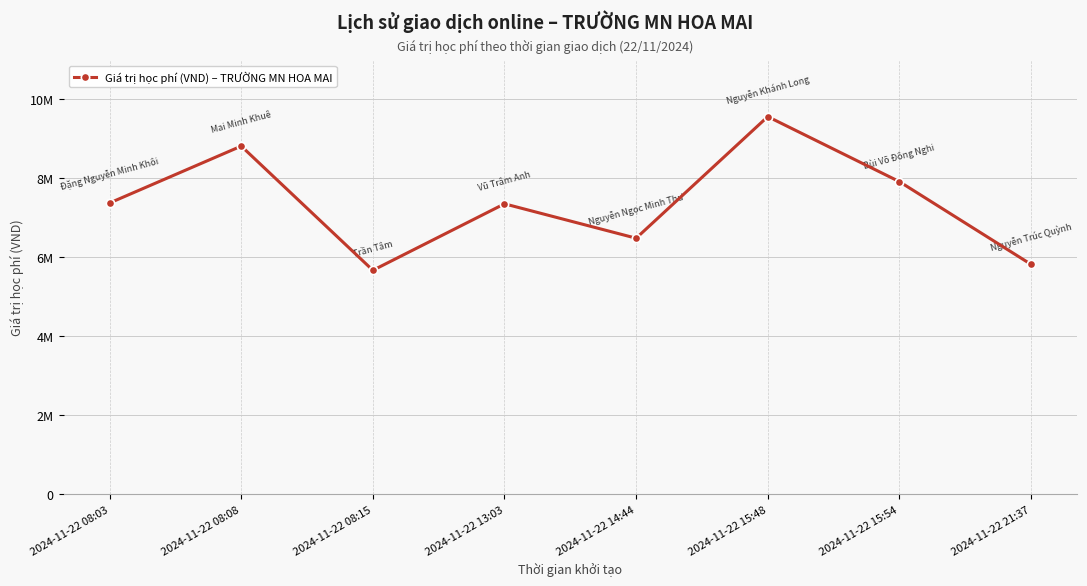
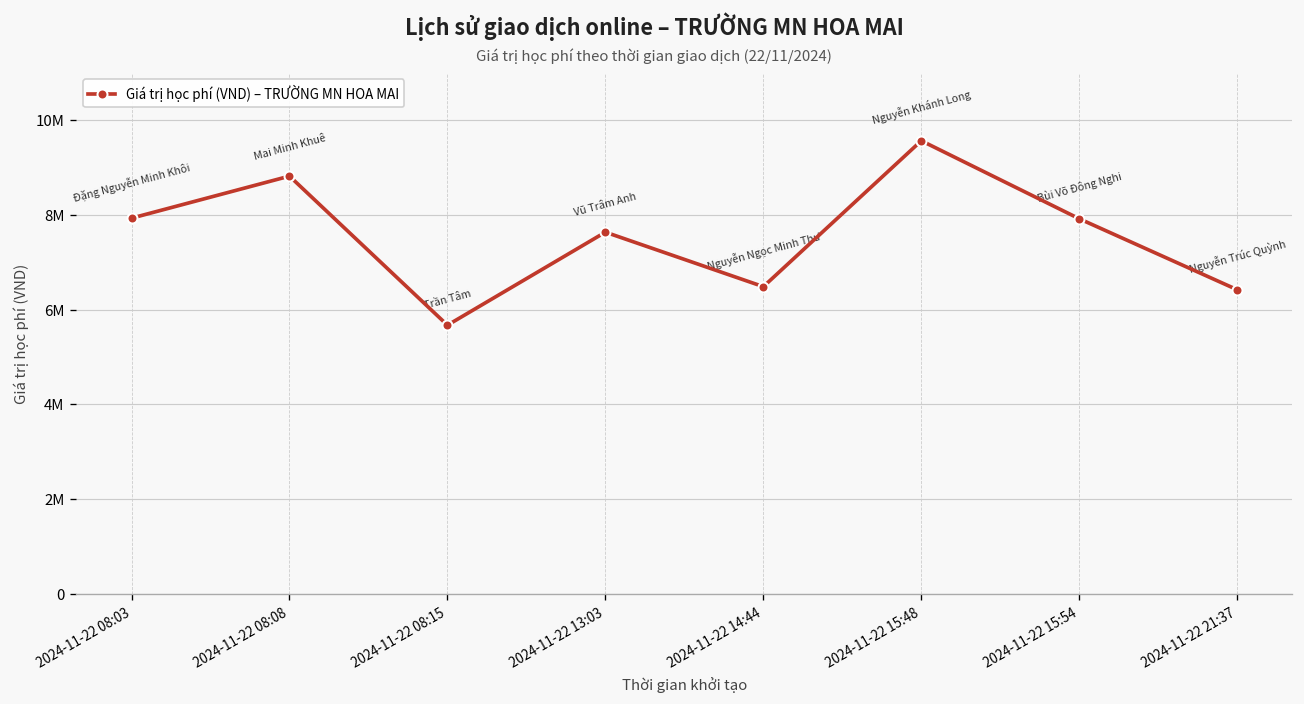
  {
-   "2024-11-22 08:03": 7400000,
+   "2024-11-22 08:03": 7900000,
    "2024-11-22 08:08": 8800000,
    "2024-11-22 08:15": 5700000,
-   "2024-11-22 13:03": 7400000,
+   "2024-11-22 13:03": 7600000,
    "2024-11-22 14:44": 6500000,
    "2024-11-22 15:48": 9600000,
    "2024-11-22 15:54": 7900000,
-   "2024-11-22 21:37": 5800000
+   "2024-11-22 21:37": 6400000
  }
